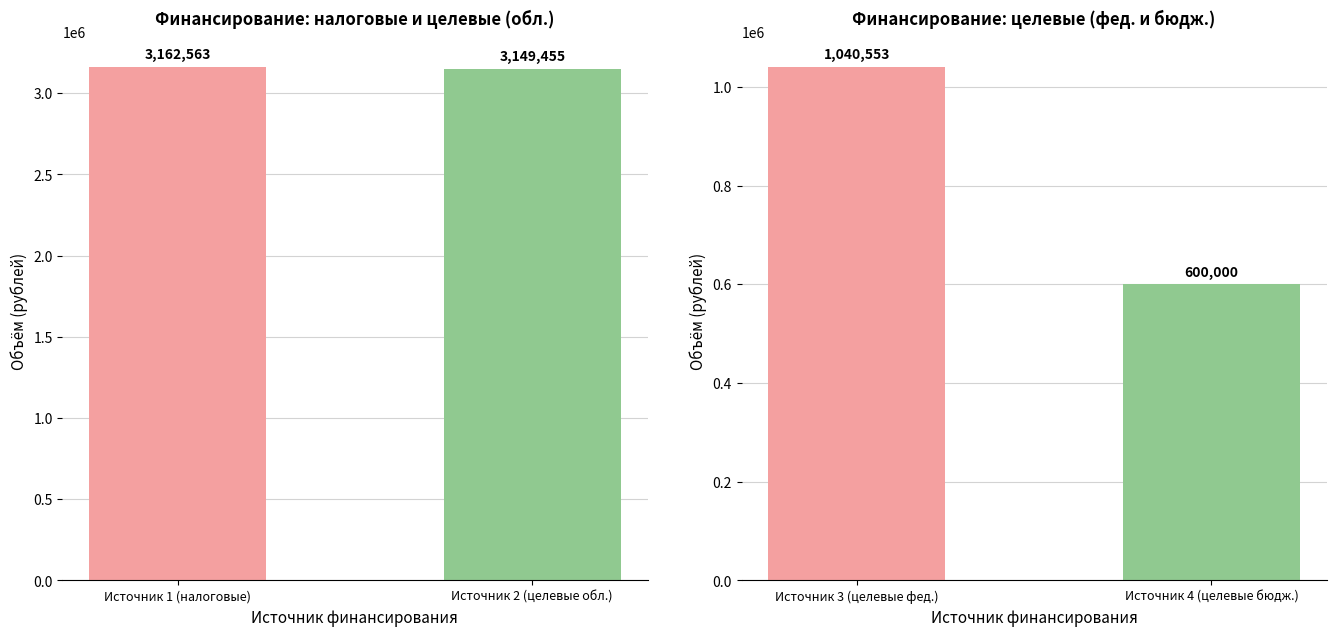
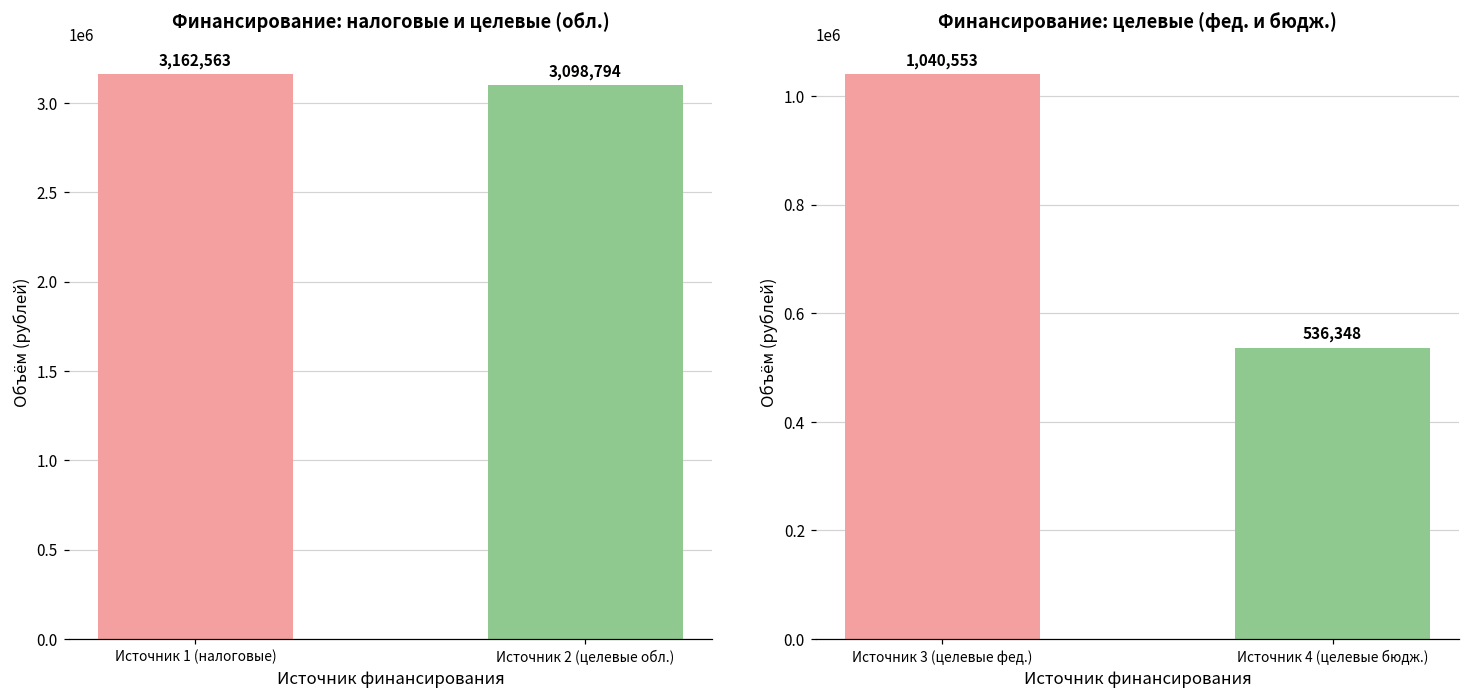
  {
    "Финансирование: налоговые и целевые (обл.)": {
      "Источник 1 (налоговые)": "3,162,563",
-     "Источник 2 (целевые обл.)": "3,149,455"
+     "Источник 2 (целевые обл.)": "3,098,794"
    },
    "Финансирование: целевые (фед. и бюдж.)": {
      "Источник 3 (целевые фед.)": "1,040,553",
-     "Источник 4 (целевые бюдж.)": "600,000"
+     "Источник 4 (целевые бюдж.)": "536,348"
    }
  }
